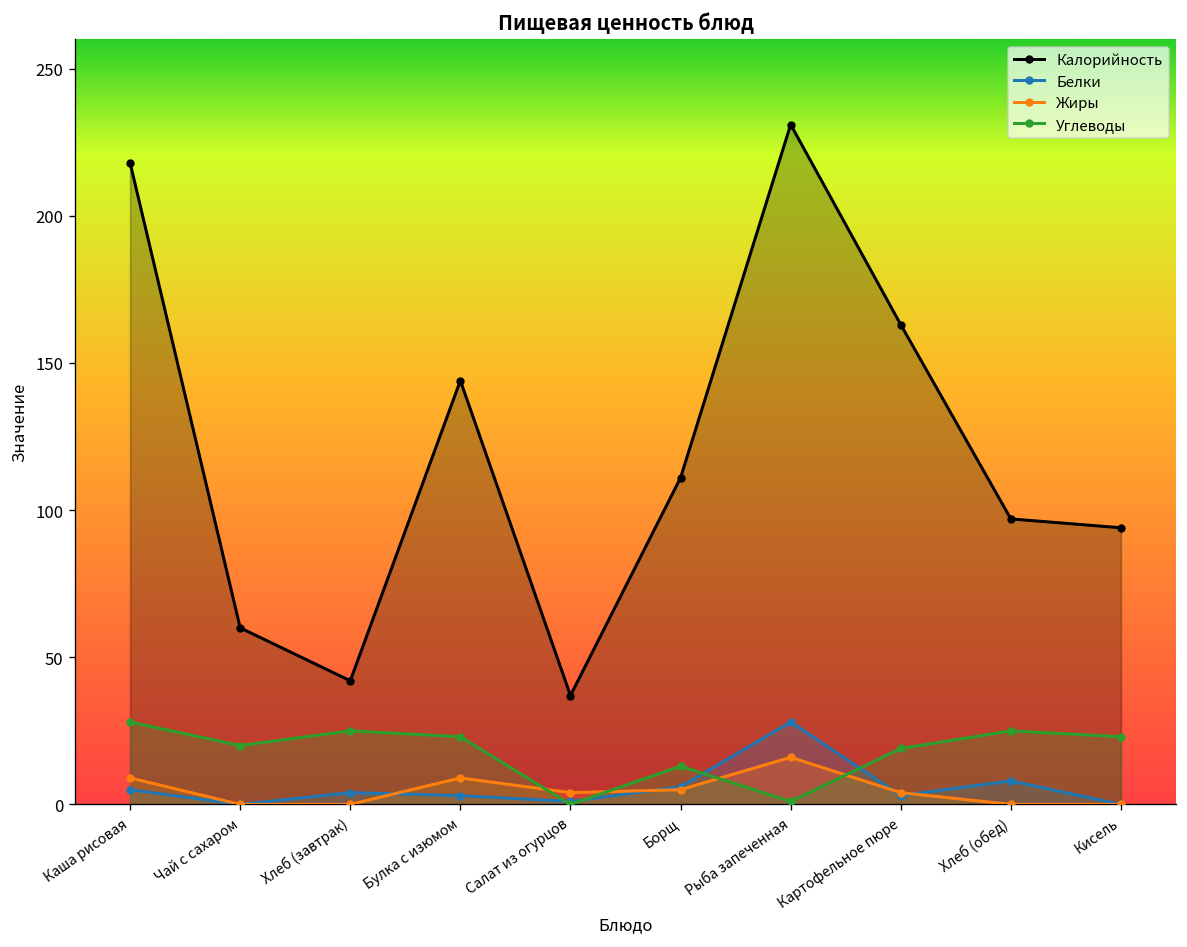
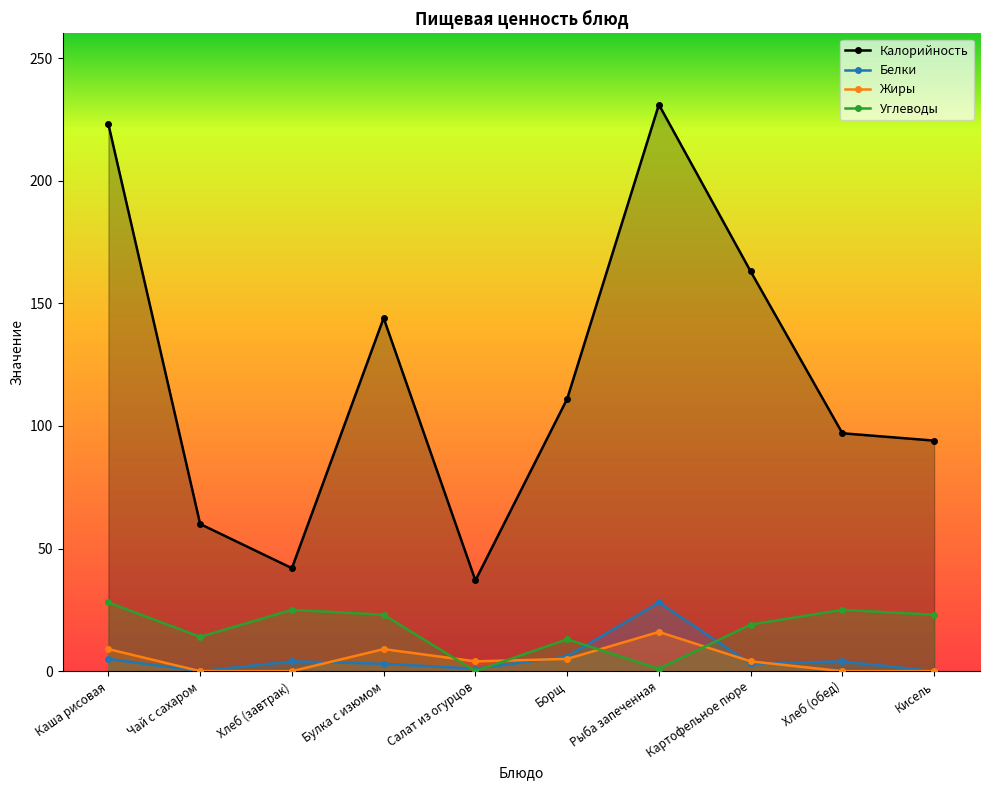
  {
    "Калорийность": {
-     "Каша рисовая": 218,
+     "Каша рисовая": 223,
      "Чай с сахаром": 60,
      "Хлеб (завтрак)": 42,
      "Булка с изюмом": 144,
      "Салат из огурцов": 37,
      "Борщ": 111,
      "Рыба запеченная": 231,
      "Картофельное пюре": 163,
      "Хлеб (обед)": 97,
      "Кисель": 94
    },
    "Белки": {
      "Каша рисовая": 5,
      "Хлеб (завтрак)": 4,
      "Булка с изюмом": 3,
      "Рыба запеченная": 28,
-     "Хлеб (обед)": 8
+     "Хлеб (обед)": 4
    },
    "Жиры": {
      "Каша рисовая": 9,
      "Хлеб (завтрак)": 0,
      "Булка с изюмом": 9,
      "Салат из огурцов": 4,
      "Рыба запеченная": 16,
      "Хлеб (обед)": 0
    },
    "Углеводы": {
      "Каша рисовая": 28,
-     "Чай с сахаром": 20,
+     "Чай с сахаром": 14,
      "Хлеб (завтрак)": 25,
      "Булка с изюмом": 23,
      "Борщ": 13,
      "Рыба запеченная": 1,
      "Картофельное пюре": 19,
      "Хлеб (обед)": 25,
      "Кисель": 23
    }
  }
